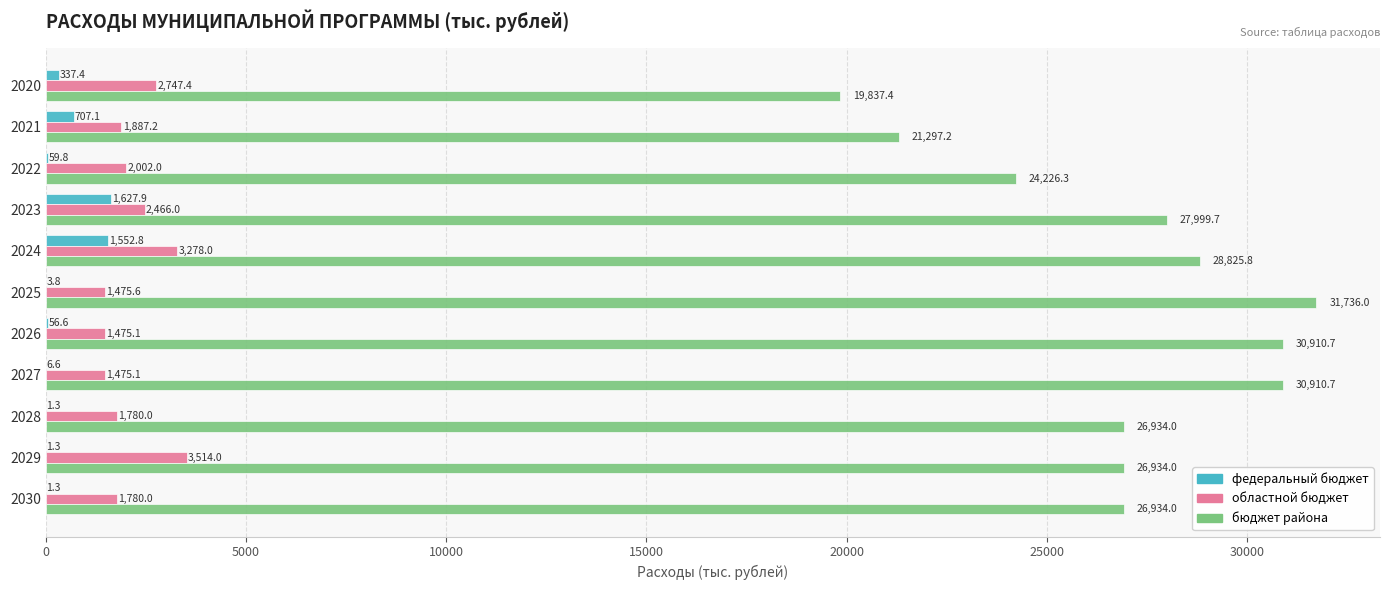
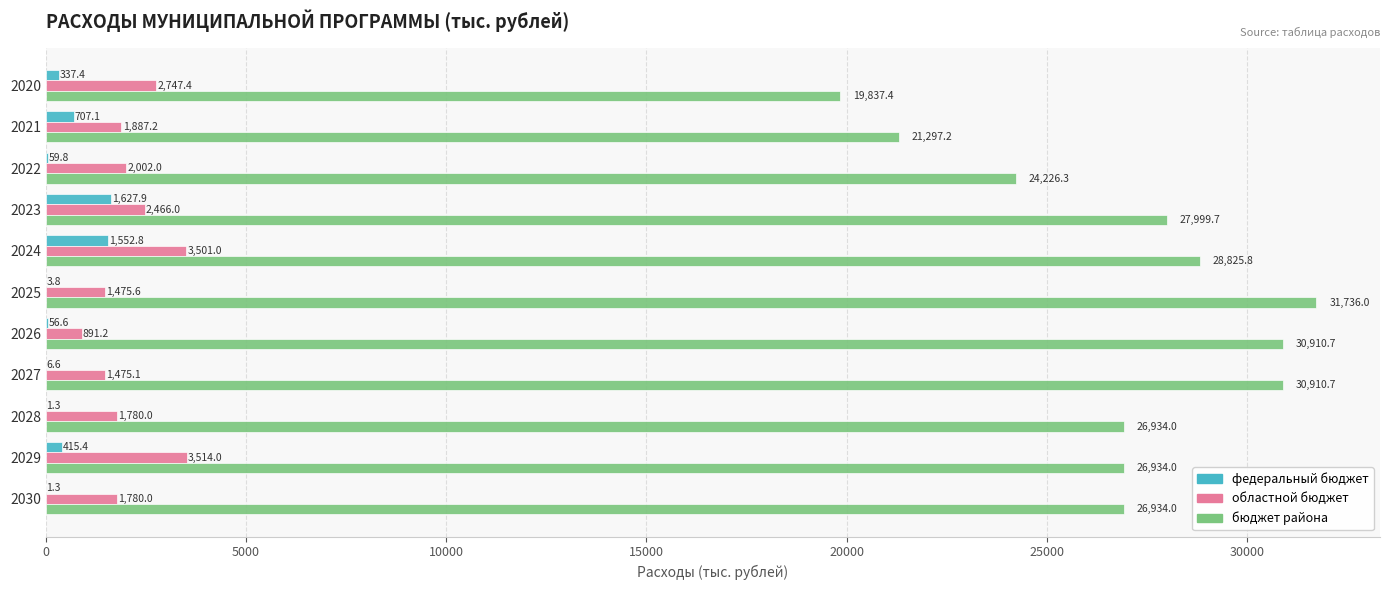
  {
    "федеральный бюджет": {
      "2020": "337.4",
      "2021": "707.1",
      "2022": "59.8",
      "2023": "1,627.9",
      "2024": "1,552.8",
      "2025": "3.8",
      "2026": "56.6",
      "2027": "6.6",
      "2028": "1.3",
-     "2029": "1.3",
+     "2029": "415.4",
      "2030": "1.3"
    },
    "областной бюджет": {
      "2020": "2,747.4",
      "2021": "1,887.2",
      "2022": "2,002.0",
      "2023": "2,466.0",
-     "2024": "3,278.0",
+     "2024": "3,501.0",
      "2025": "1,475.6",
-     "2026": "1,475.1",
+     "2026": "891.2",
      "2027": "1,475.1",
      "2028": "1,780.0",
      "2029": "3,514.0",
      "2030": "1,780.0"
    },
    "бюджет района": {
      "2020": "19,837.4",
      "2021": "21,297.2",
      "2022": "24,226.3",
      "2023": "27,999.7",
      "2024": "28,825.8",
      "2025": "31,736.0",
      "2026": "30,910.7",
      "2027": "30,910.7",
      "2028": "26,934.0",
      "2029": "26,934.0",
      "2030": "26,934.0"
    }
  }
